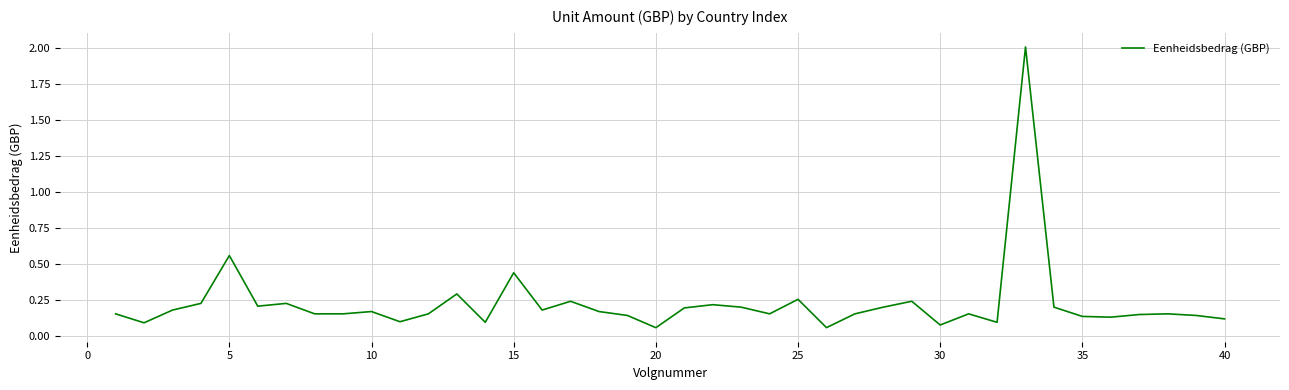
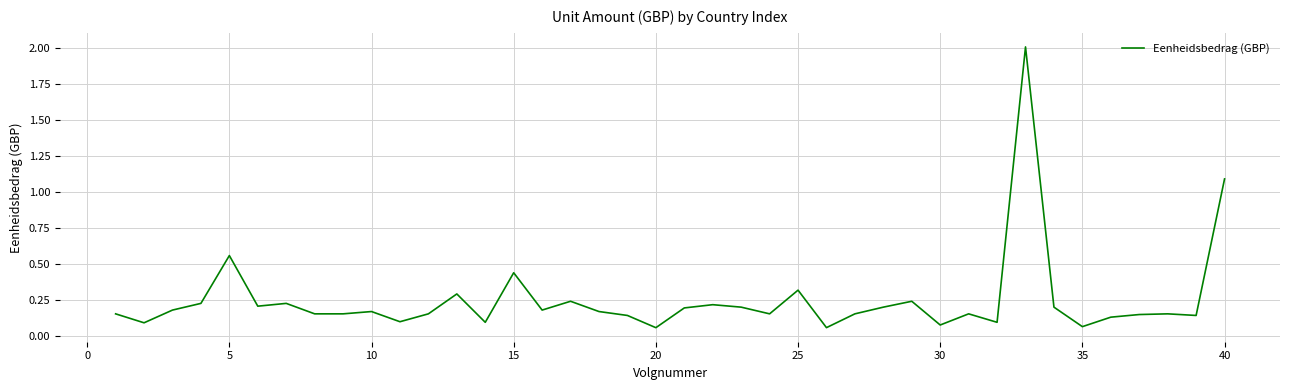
  {
    "5": 0.56,
    "10": 0.17,
    "15": 0.44,
    "20": 0.05,
-   "25": 0.25,
+   "25": 0.32,
    "30": 0.07,
-   "35": 0.13,
-   "40": 0.12
+   "35": 0.06,
+   "40": 1.09
  }
